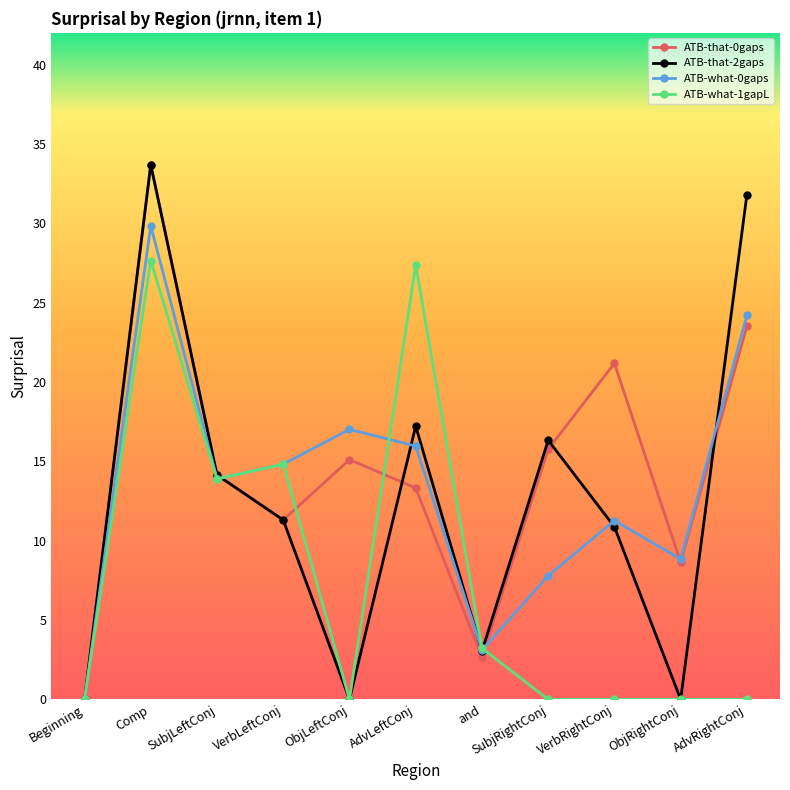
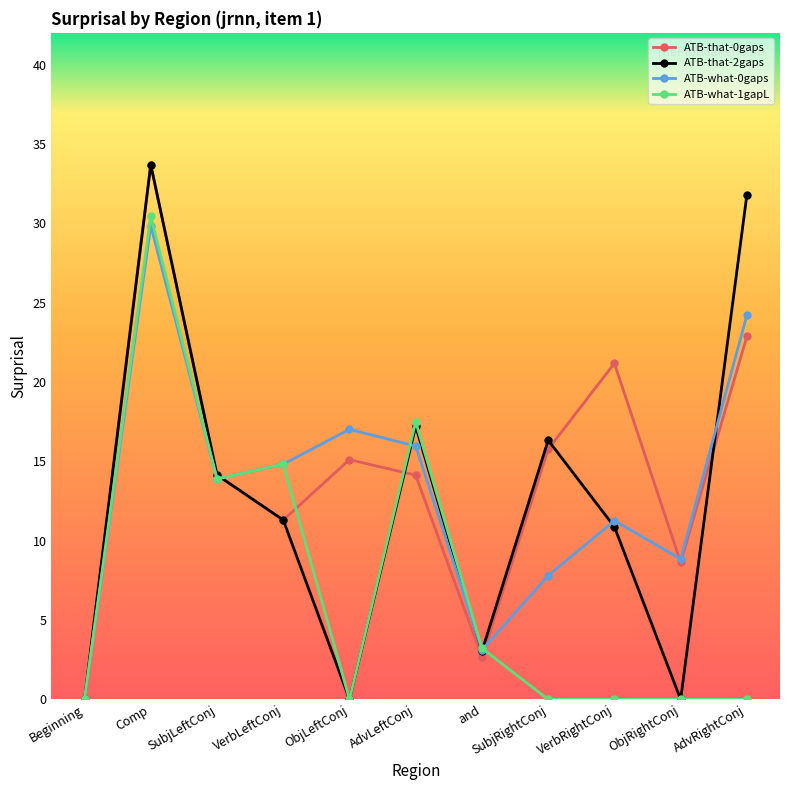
  {
    "ATB-that-0gaps": {
      "ObjLeftConj": 15.1,
-     "AdvLeftConj": 13.3,
+     "AdvLeftConj": 14.1,
      "and": 2.7,
      "SubjRightConj": 15.8,
      "VerbRightConj": 21.2,
      "ObjRightConj": 8.6,
-     "AdvRightConj": 23.5
+     "AdvRightConj": 22.9
    },
    "ATB-that-2gaps": {
      "AdvLeftConj": 17.2,
      "SubjRightConj": 16.3,
      "VerbRightConj": 10.9,
      "AdvRightConj": 31.8
    },
    "ATB-what-0gaps": {
      "Comp": 29.8,
      "ObjLeftConj": 17.0,
      "AdvLeftConj": 16.0,
      "SubjRightConj": 7.8,
      "VerbRightConj": 11.3,
      "ObjRightConj": 8.8,
      "AdvRightConj": 24.2
    },
    "ATB-what-1gapL": {
-     "Comp": 27.6,
-     "AdvLeftConj": 27.4,
+     "Comp": 30.4,
+     "AdvLeftConj": 17.5,
      "SubjRightConj": 0.0,
      "VerbRightConj": 0.0,
      "AdvRightConj": 0.0
    }
  }
